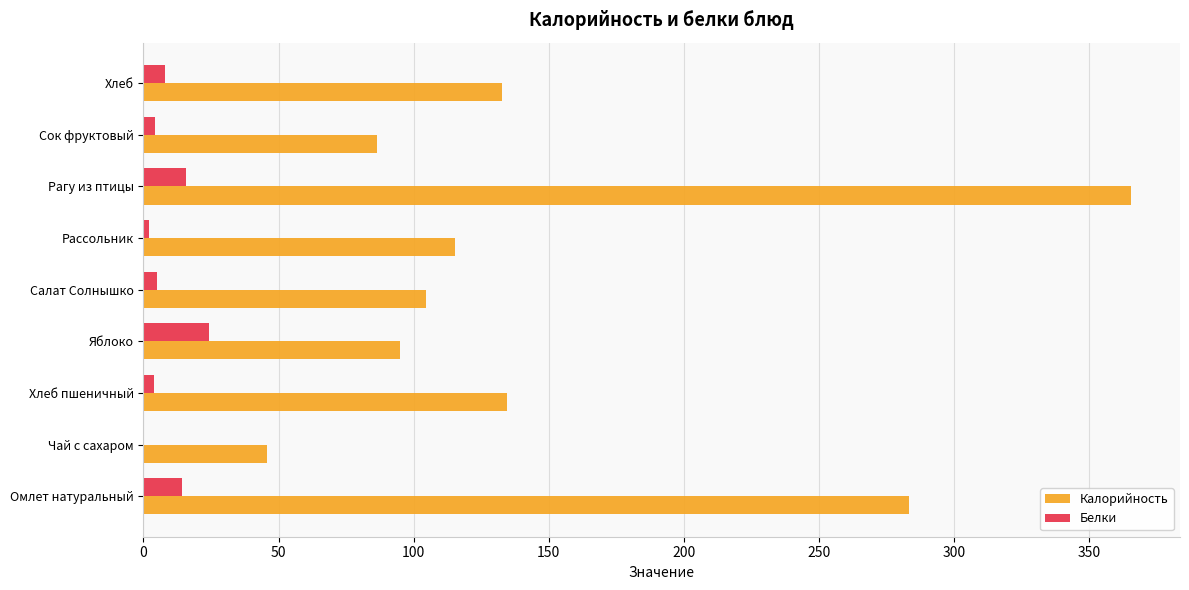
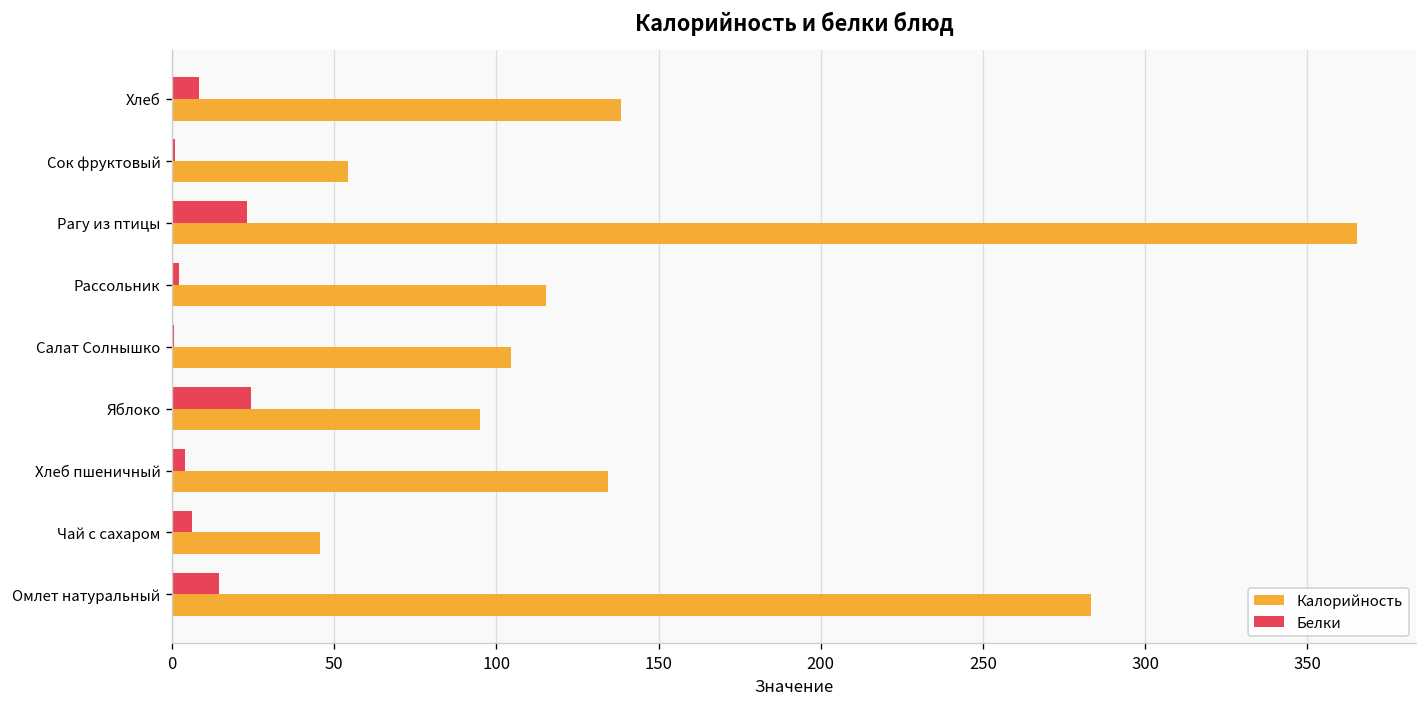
  {
    "Калорийность": {
-     "Хлеб": 133,
-     "Сок фруктовый": 86,
+     "Хлеб": 138,
+     "Сок фруктовый": 54,
      "Рагу из птицы": 365,
      "Рассольник": 115,
      "Салат Солнышко": 105,
      "Яблоко": 95,
      "Хлеб пшеничный": 134,
      "Чай с сахаром": 46,
      "Омлет натуральный": 283
    },
    "Белки": {
      "Хлеб": 8,
-     "Сок фруктовый": 4,
-     "Рагу из птицы": 16,
+     "Сок фруктовый": 1,
+     "Рагу из птицы": 23,
      "Рассольник": 2,
-     "Салат Солнышко": 5,
+     "Салат Солнышко": 1,
      "Яблоко": 24,
      "Хлеб пшеничный": 4,
-     "Чай с сахаром": 0,
+     "Чай с сахаром": 6,
      "Омлет натуральный": 14
    }
  }
